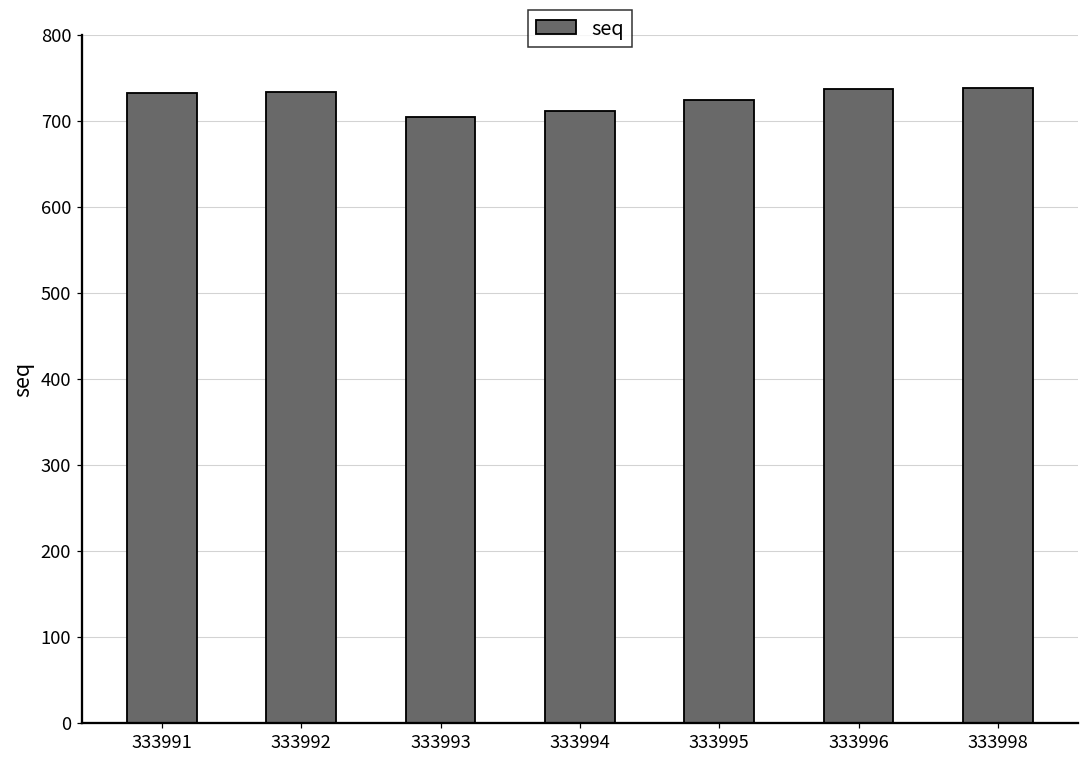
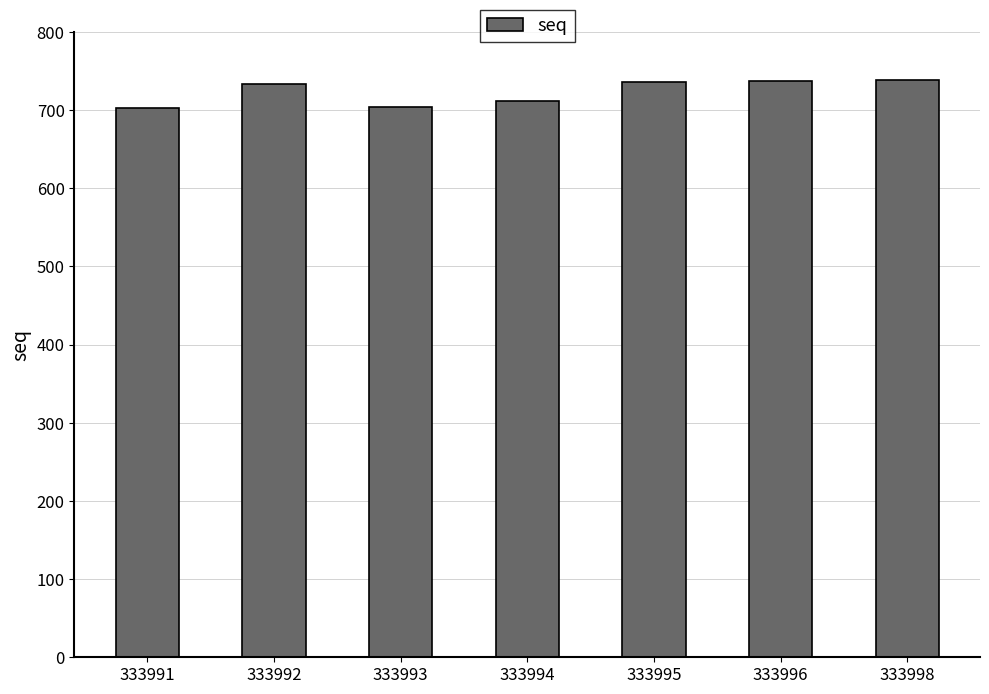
  {
-   "333991": 730,
+   "333991": 700,
    "333992": 730,
    "333993": 700,
    "333994": 710,
-   "333995": 720,
+   "333995": 740,
    "333996": 740,
    "333998": 740
  }
